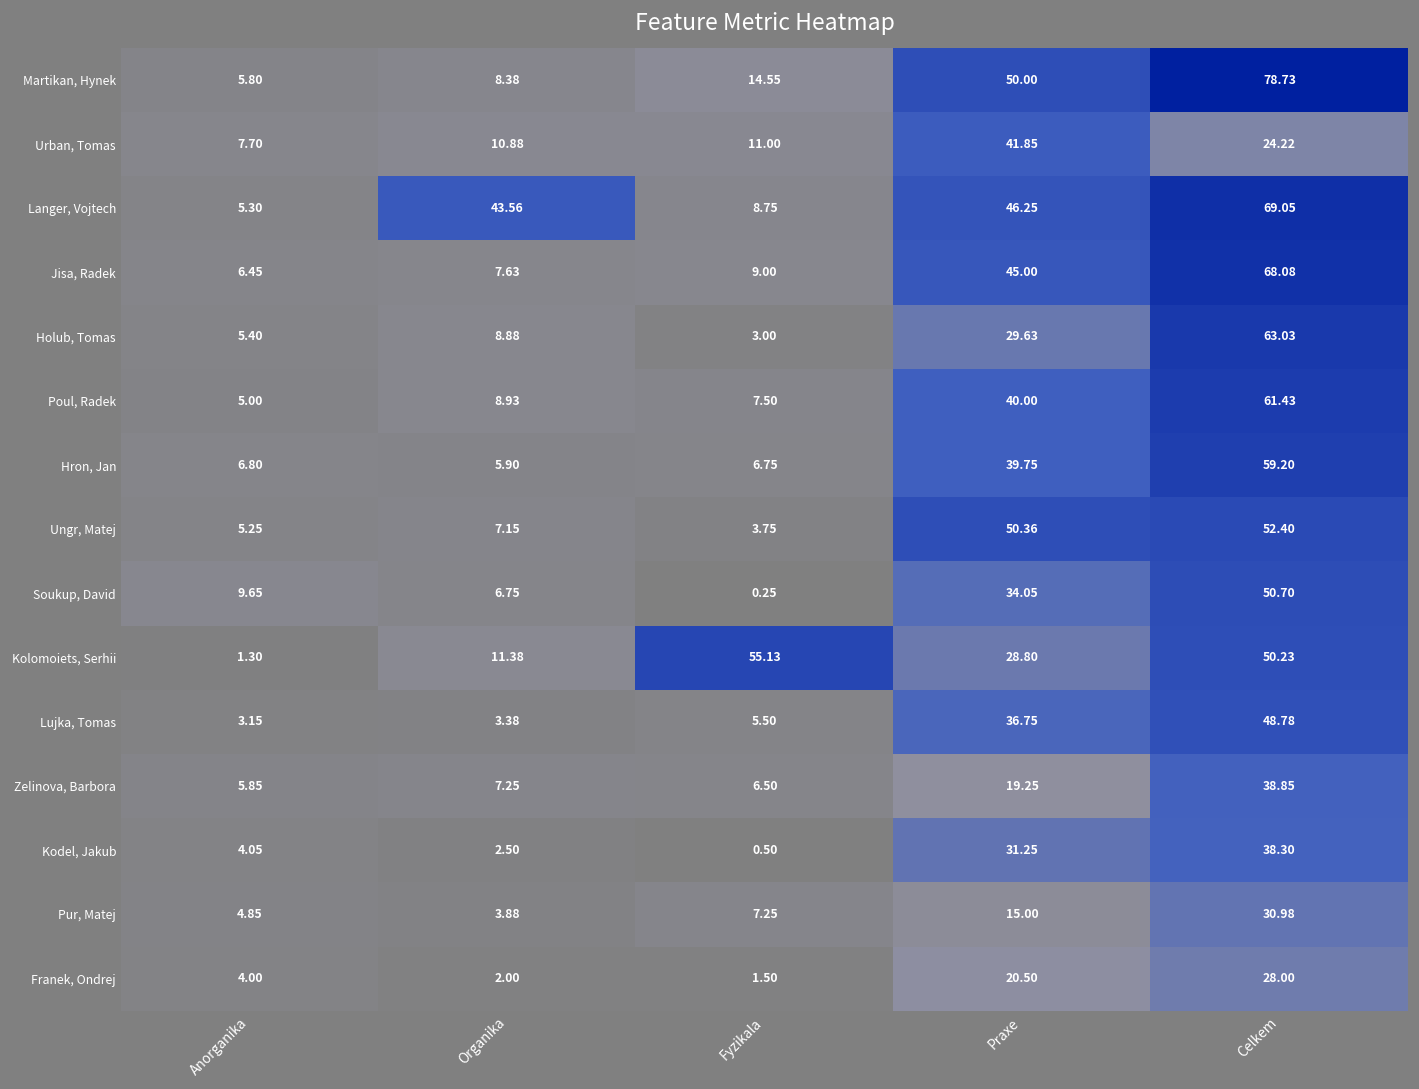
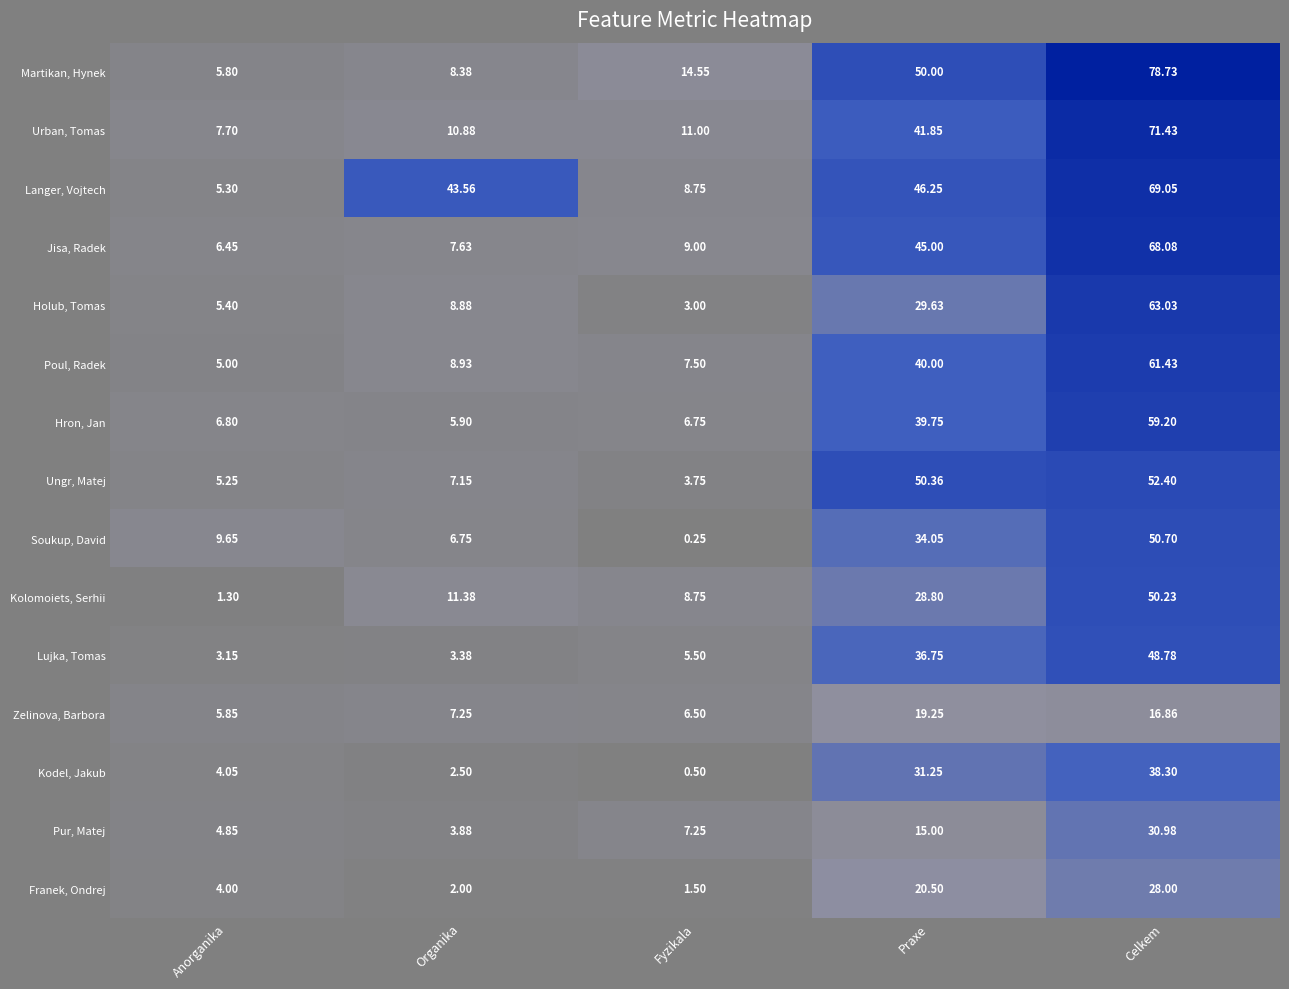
  {
    "Martikan, Hynek": {
      "Anorganika": 5.80,
      "Organika": 8.38,
      "Fyzikala": 14.55,
      "Praxe": 50.00,
      "Celkem": 78.73
    },
    "Urban, Tomas": {
      "Anorganika": 7.70,
      "Organika": 10.88,
      "Fyzikala": 11.00,
      "Praxe": 41.85,
-     "Celkem": 24.22
+     "Celkem": 71.43
    },
    "Langer, Vojtech": {
      "Anorganika": 5.30,
      "Organika": 43.56,
      "Fyzikala": 8.75,
      "Praxe": 46.25,
      "Celkem": 69.05
    },
    "Jisa, Radek": {
      "Anorganika": 6.45,
      "Organika": 7.63,
      "Fyzikala": 9.00,
      "Praxe": 45.00,
      "Celkem": 68.08
    },
    "Holub, Tomas": {
      "Anorganika": 5.40,
      "Organika": 8.88,
      "Fyzikala": 3.00,
      "Praxe": 29.63,
      "Celkem": 63.03
    },
    "Poul, Radek": {
      "Anorganika": 5.00,
      "Organika": 8.93,
      "Fyzikala": 7.50,
      "Praxe": 40.00,
      "Celkem": 61.43
    },
    "Hron, Jan": {
      "Anorganika": 6.80,
      "Organika": 5.90,
      "Fyzikala": 6.75,
      "Praxe": 39.75,
      "Celkem": 59.20
    },
    "Ungr, Matej": {
      "Anorganika": 5.25,
      "Organika": 7.15,
      "Fyzikala": 3.75,
      "Praxe": 50.36,
      "Celkem": 52.40
    },
    "Soukup, David": {
      "Anorganika": 9.65,
      "Organika": 6.75,
      "Fyzikala": 0.25,
      "Praxe": 34.05,
      "Celkem": 50.70
    },
    "Kolomoiets, Serhii": {
      "Anorganika": 1.30,
      "Organika": 11.38,
-     "Fyzikala": 55.13,
+     "Fyzikala": 8.75,
      "Praxe": 28.80,
      "Celkem": 50.23
    },
    "Lujka, Tomas": {
      "Anorganika": 3.15,
      "Organika": 3.38,
      "Fyzikala": 5.50,
      "Praxe": 36.75,
      "Celkem": 48.78
    },
    "Zelinova, Barbora": {
      "Anorganika": 5.85,
      "Organika": 7.25,
      "Fyzikala": 6.50,
      "Praxe": 19.25,
-     "Celkem": 38.85
+     "Celkem": 16.86
    },
    "Kodel, Jakub": {
      "Anorganika": 4.05,
      "Organika": 2.50,
      "Fyzikala": 0.50,
      "Praxe": 31.25,
      "Celkem": 38.30
    },
    "Pur, Matej": {
      "Anorganika": 4.85,
      "Organika": 3.88,
      "Fyzikala": 7.25,
      "Praxe": 15.00,
      "Celkem": 30.98
    },
    "Franek, Ondrej": {
      "Anorganika": 4.00,
      "Organika": 2.00,
      "Fyzikala": 1.50,
      "Praxe": 20.50,
      "Celkem": 28.00
    }
  }
